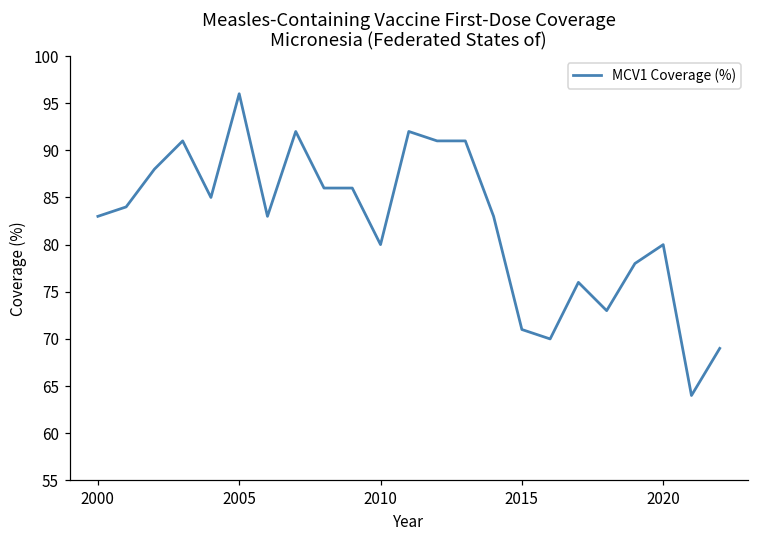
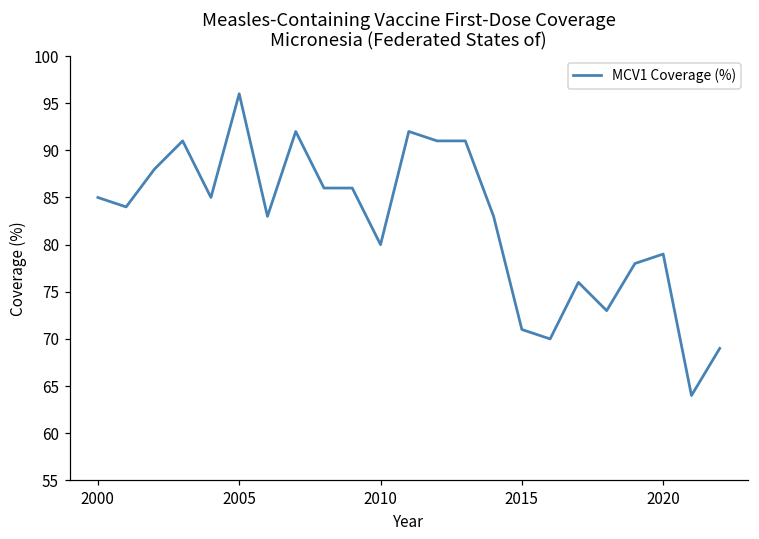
  {
-   "2000": 83,
+   "2000": 85,
    "2005": 96,
    "2010": 80,
    "2015": 71,
-   "2020": 80
+   "2020": 79
  }
